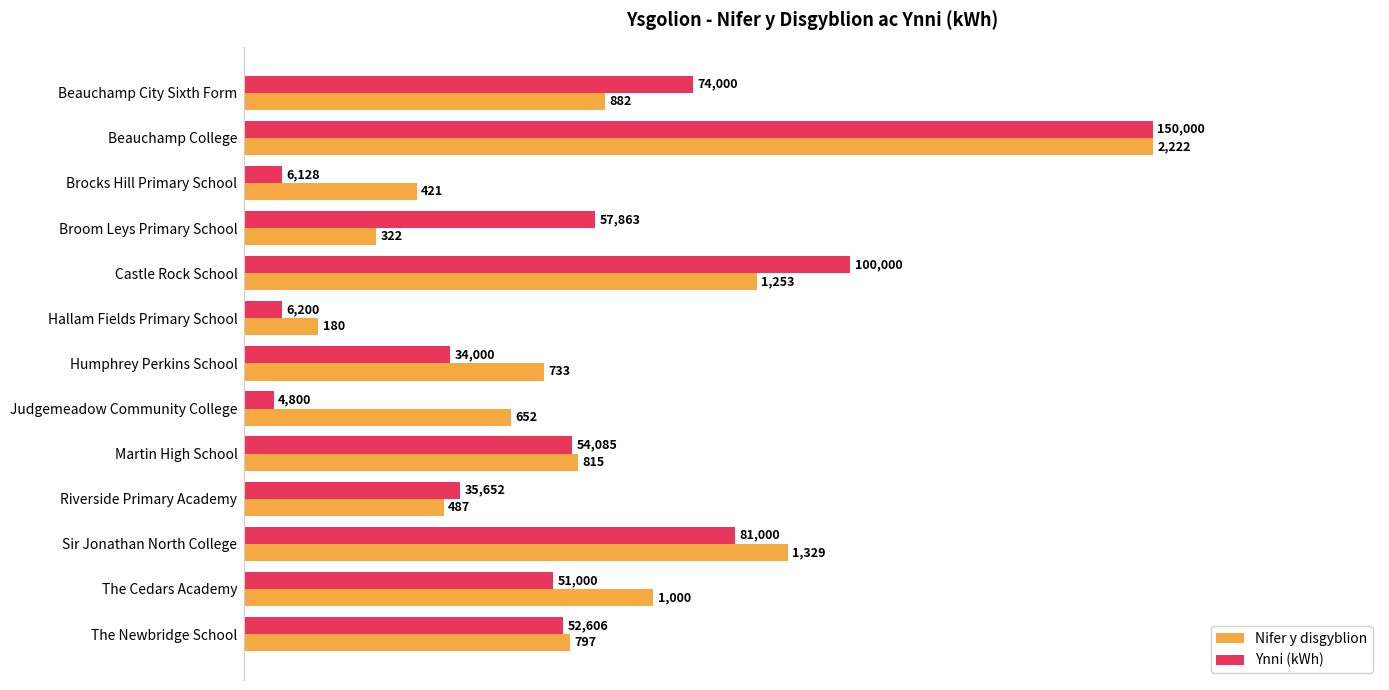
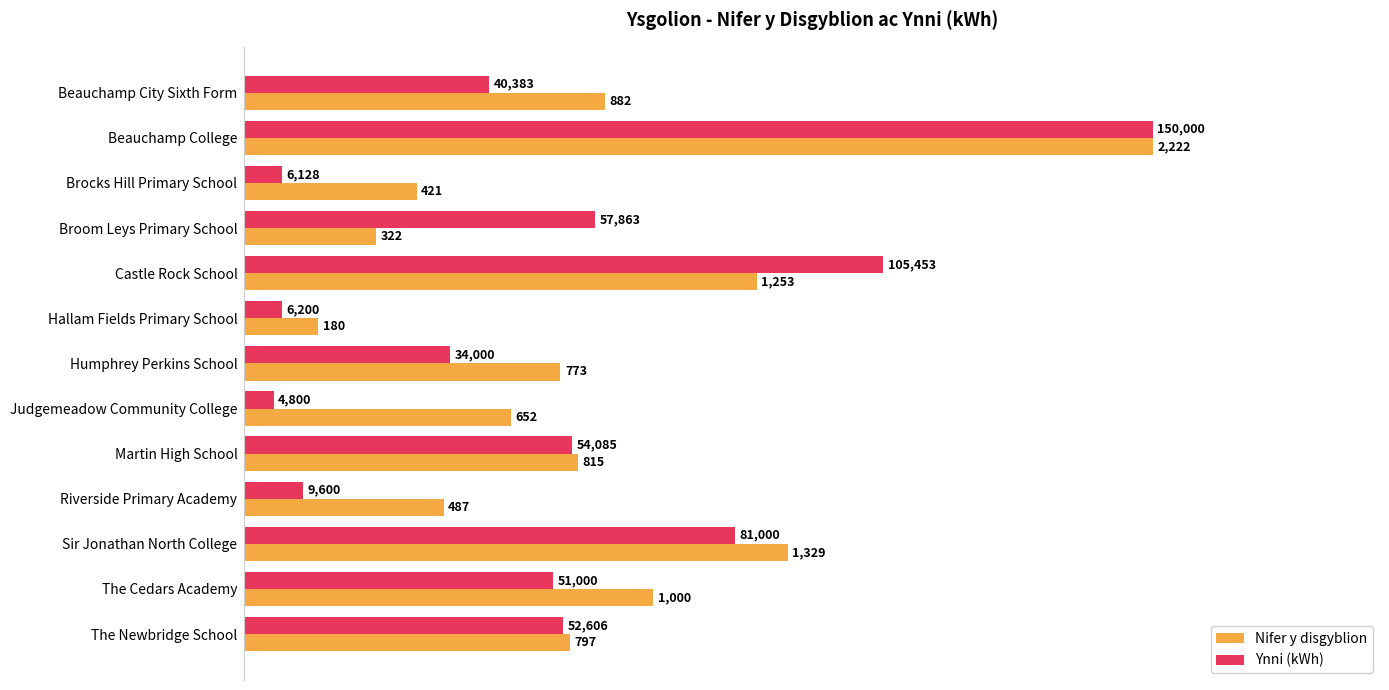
  {
    "Nifer y disgyblion": {
-     "Humphrey Perkins School": "733"
+     "Humphrey Perkins School": "773"
    },
    "Ynni (kWh)": {
-     "Beauchamp City Sixth Form": "74,000",
-     "Castle Rock School": "100,000",
-     "Riverside Primary Academy": "35,652"
+     "Beauchamp City Sixth Form": "40,383",
+     "Castle Rock School": "105,453",
+     "Riverside Primary Academy": "9,600"
    }
  }
